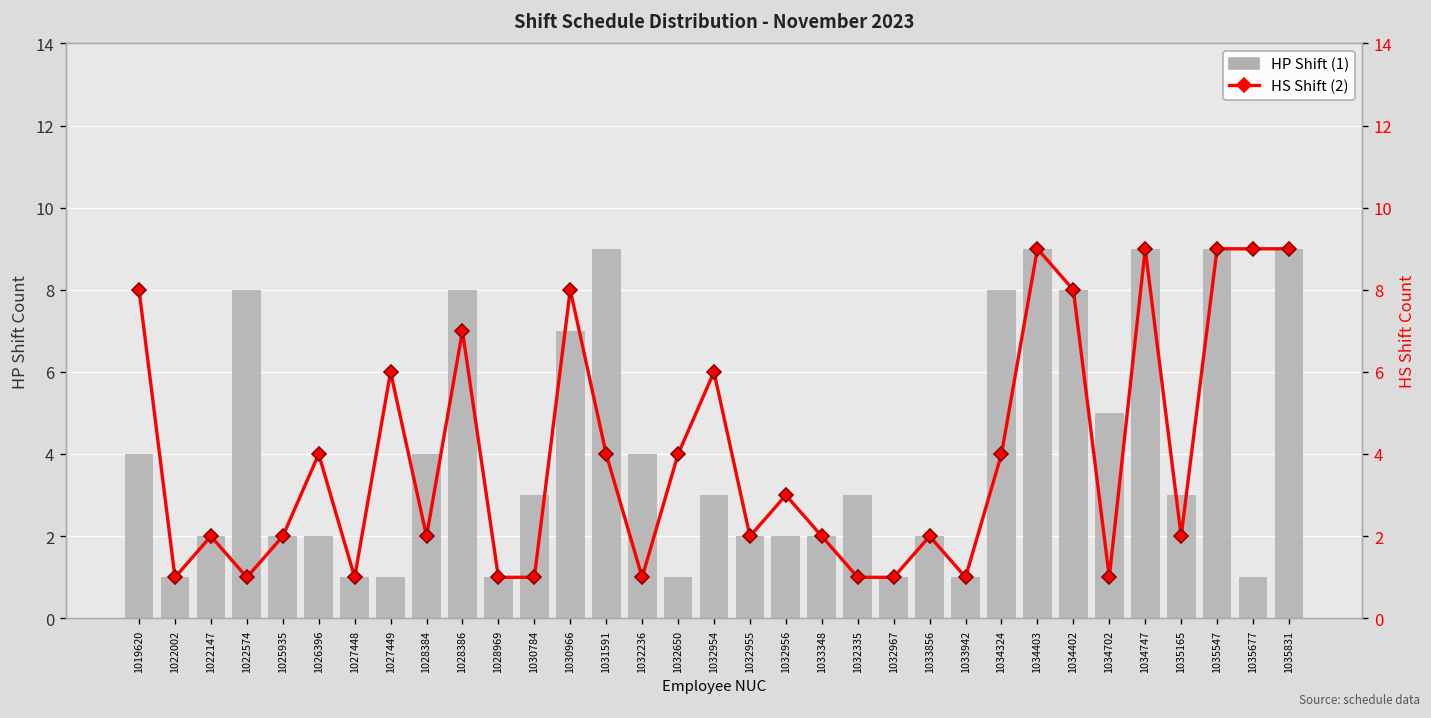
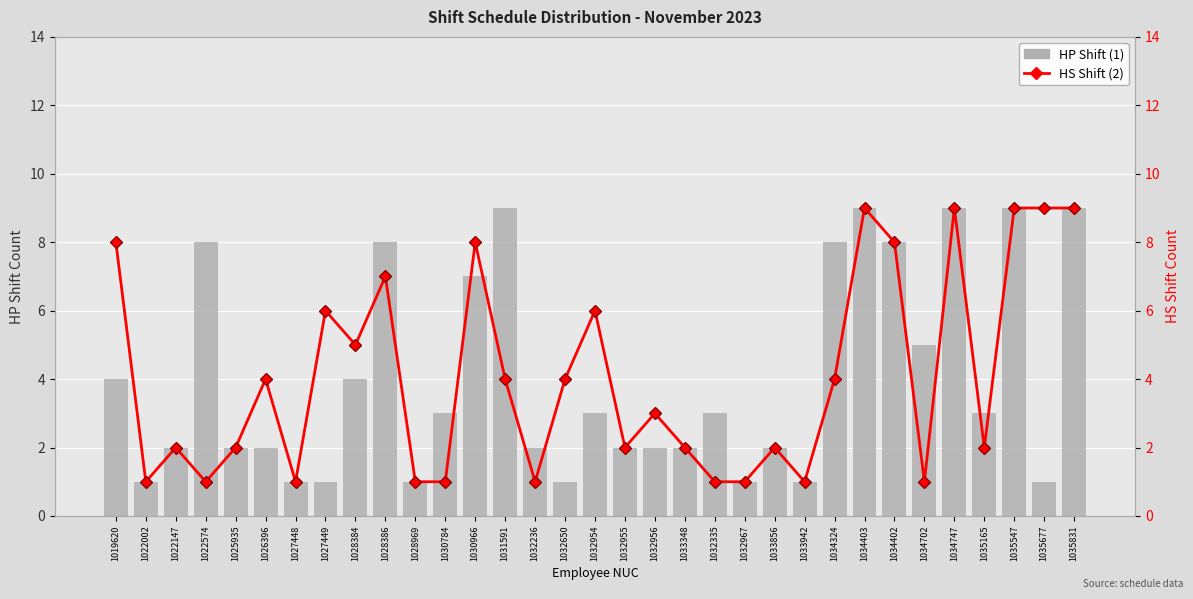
  {
    "HP Shift (1)": {
      "1019620": 4,
      "1022002": 1,
      "1022147": 2,
      "1022574": 8,
      "1025935": 2,
      "1026396": 2,
      "1027448": 1,
      "1027449": 1,
      "1028384": 4,
      "1028386": 8,
      "1028969": 1,
      "1030784": 3,
      "1030966": 7,
      "1031591": 9,
-     "1032236": 4,
+     "1032236": 2,
      "1032650": 1,
      "1032954": 3,
      "1032955": 2,
      "1032956": 2,
      "1033348": 2,
      "1032335": 3,
      "1032967": 1,
      "1033856": 2,
      "1033942": 1,
      "1034324": 8,
      "1034403": 9,
      "1034402": 8,
      "1034702": 5,
      "1034747": 9,
      "1035165": 3,
      "1035547": 9,
      "1035677": 1,
      "1035831": 9
    },
    "HS Shift (2)": {
      "1019620": 8,
      "1022002": 1,
      "1022147": 2,
      "1022574": 1,
      "1025935": 2,
      "1026396": 4,
      "1027448": 1,
      "1027449": 6,
-     "1028384": 2,
+     "1028384": 5,
      "1028386": 7,
      "1028969": 1,
      "1030784": 1,
      "1030966": 8,
      "1031591": 4,
      "1032236": 1,
      "1032650": 4,
      "1032954": 6,
      "1032955": 2,
      "1032956": 3,
      "1033348": 2,
      "1032335": 1,
      "1032967": 1,
      "1033856": 2,
      "1033942": 1,
      "1034324": 4,
      "1034403": 9,
      "1034402": 8,
      "1034702": 1,
      "1034747": 9,
      "1035165": 2,
      "1035547": 9,
      "1035677": 9,
      "1035831": 9
    }
  }
